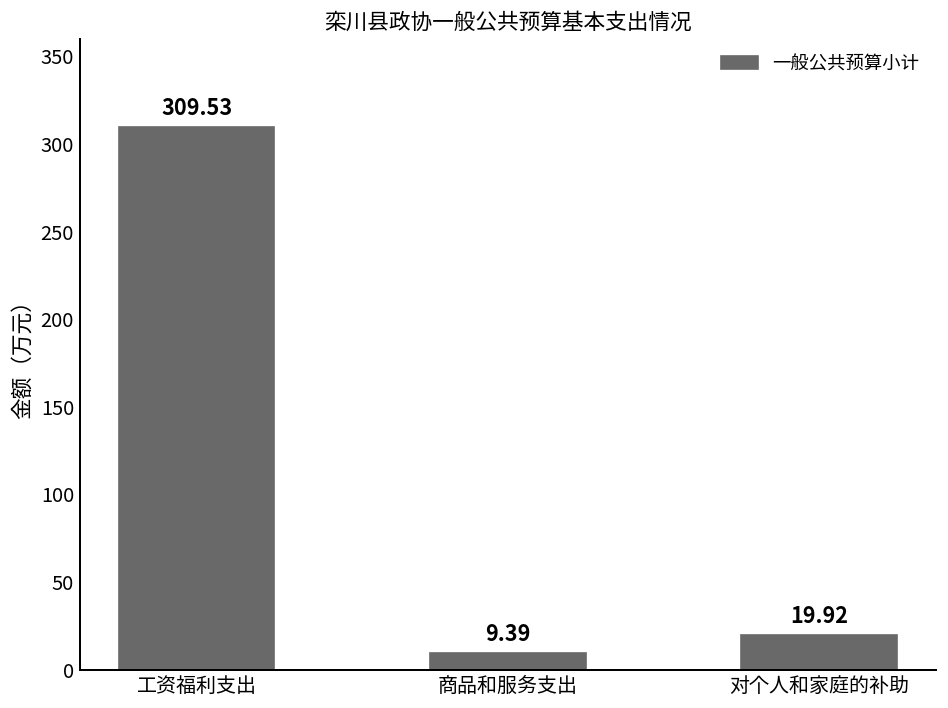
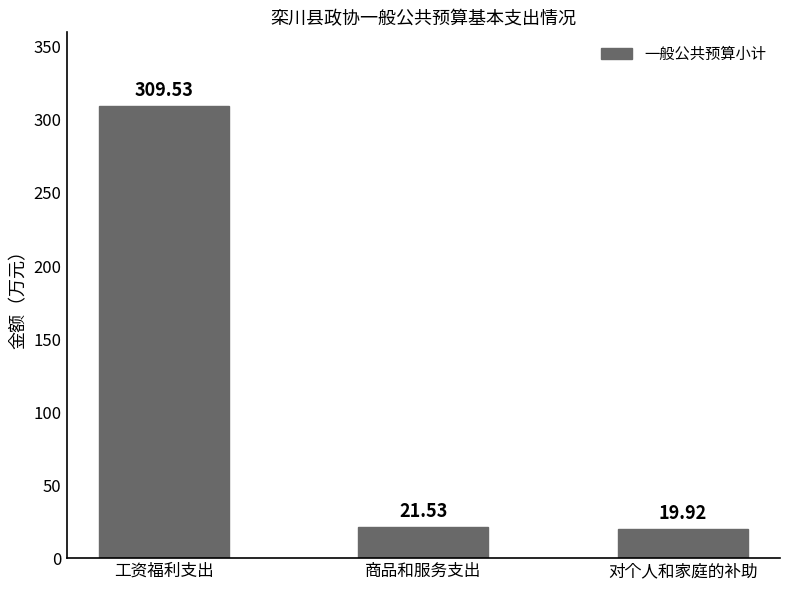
  {
    "工资福利支出": 309.53,
-   "商品和服务支出": 9.39,
+   "商品和服务支出": 21.53,
    "对个人和家庭的补助": 19.92
  }
